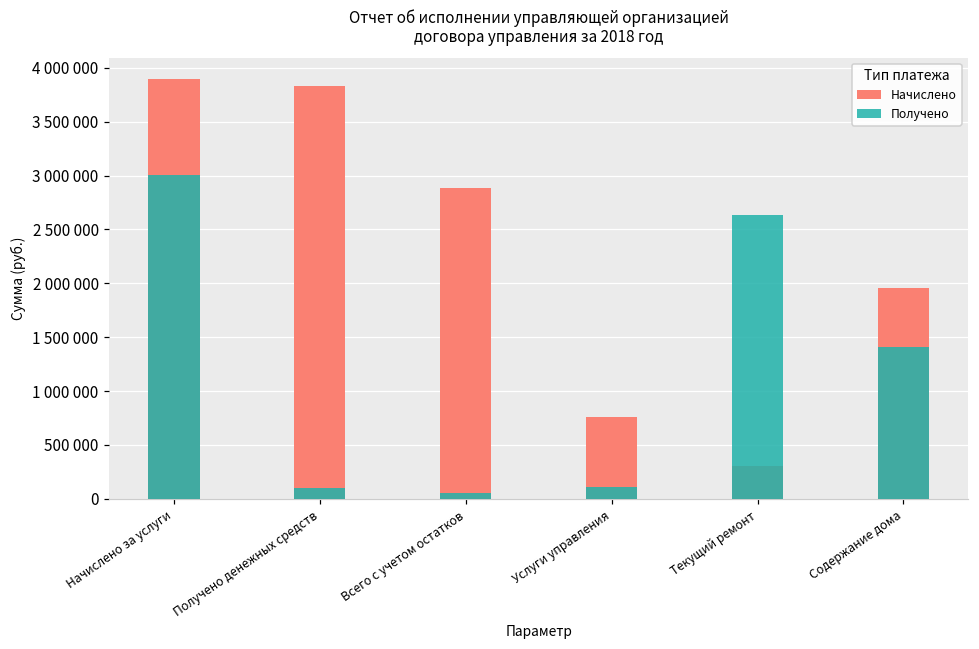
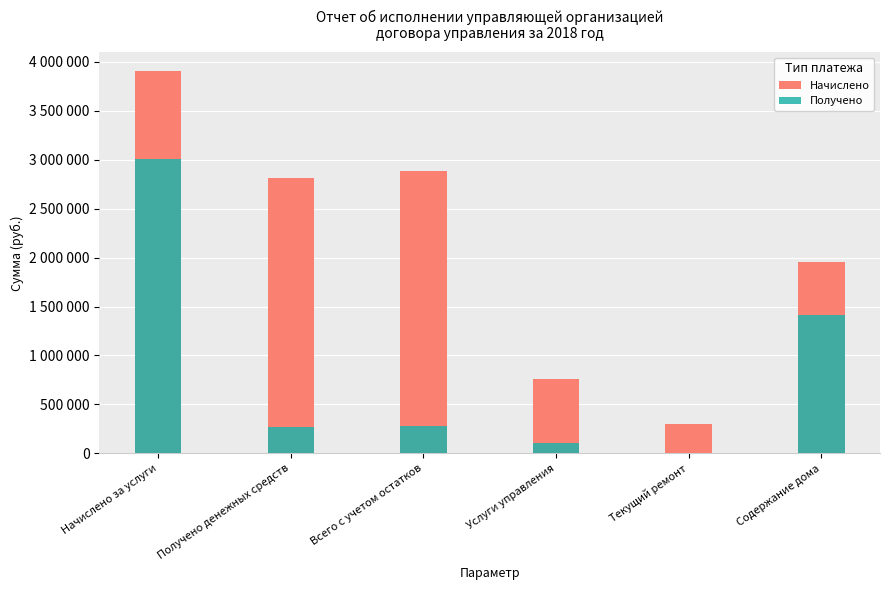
  {
    "Начислено": {
      "Начислено за услуги": 3900000,
-     "Получено денежных средств": 3800000,
+     "Получено денежных средств": 2800000,
      "Всего с учетом остатков": 2900000,
      "Услуги управления": 800000,
      "Содержание дома": 2000000
    },
    "Получено": {
-     "Получено денежных средств": 100000,
-     "Всего с учетом остатков": 100000,
-     "Текущий ремонт": 2600000
+     "Получено денежных средств": 300000,
+     "Всего с учетом остатков": 300000,
+     "Текущий ремонт": 0
    }
  }
